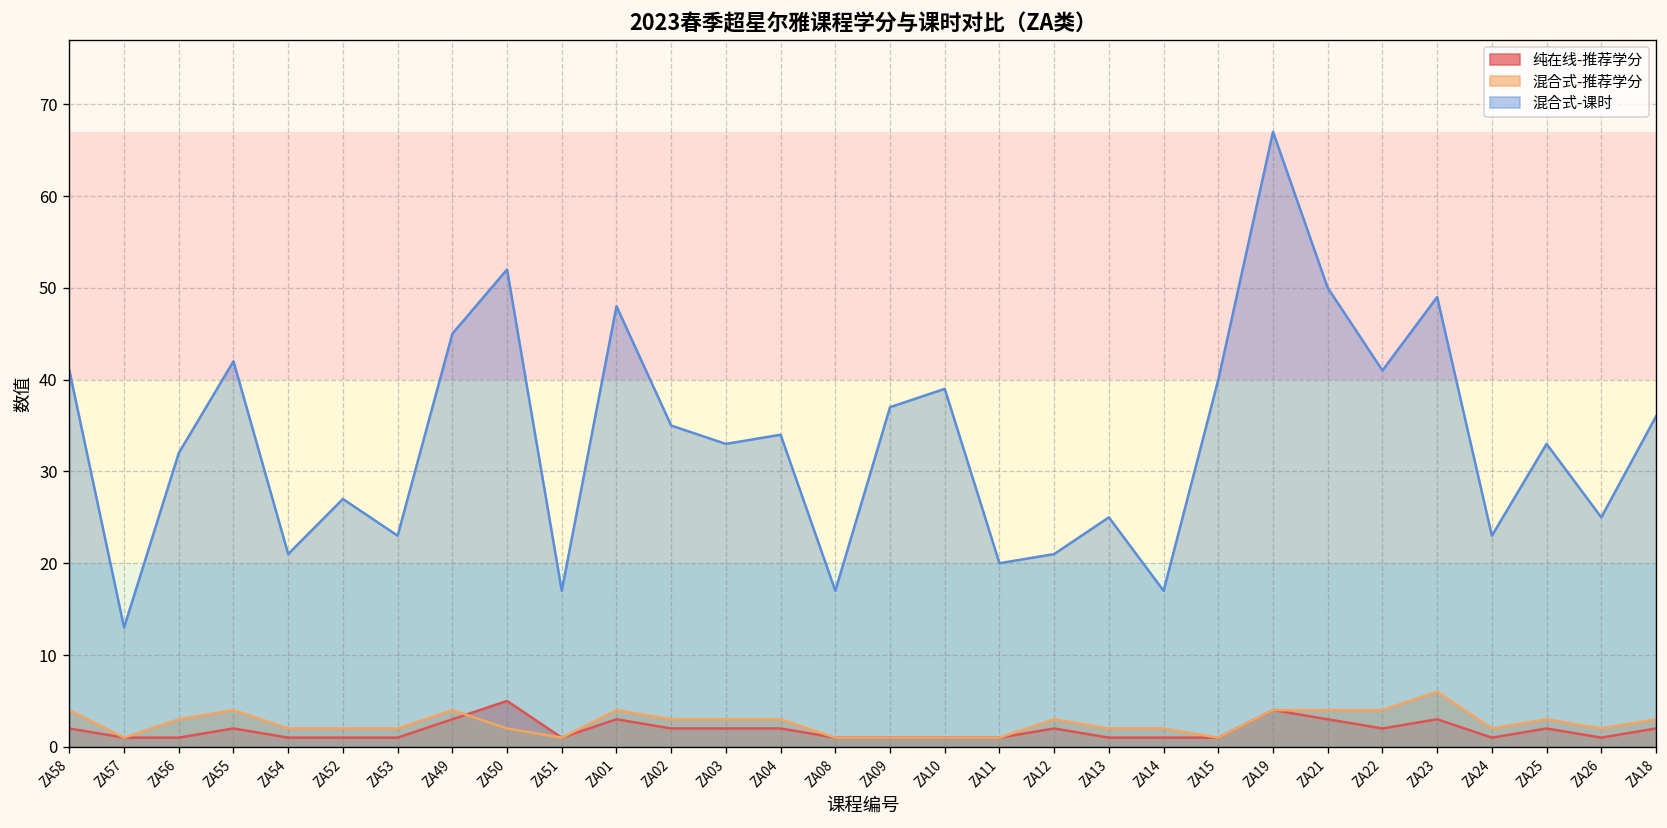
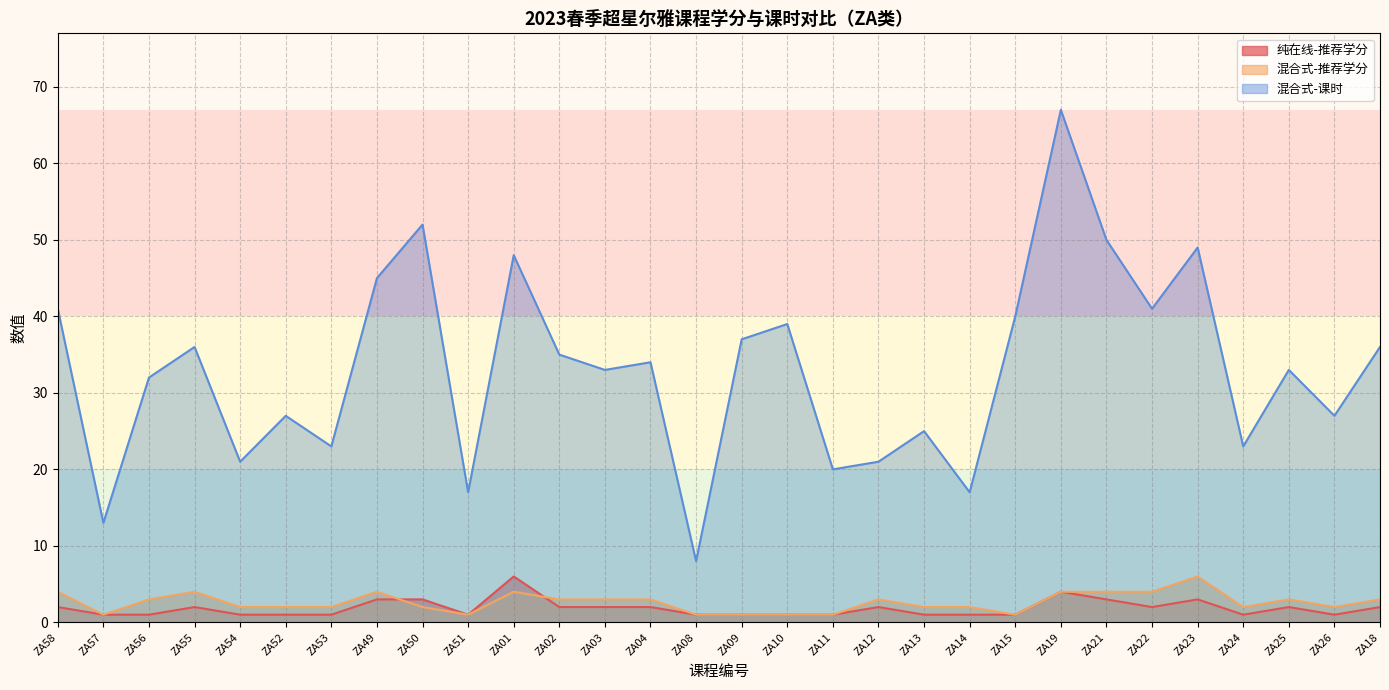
  {
    "纯在线-推荐学分": {
      "ZA58": 2,
      "ZA56": 1,
      "ZA55": 2,
      "ZA54": 1,
      "ZA52": 1,
      "ZA53": 1,
      "ZA49": 3,
-     "ZA50": 5,
-     "ZA01": 3,
+     "ZA50": 3,
+     "ZA01": 6,
      "ZA02": 2,
      "ZA03": 2,
      "ZA04": 2,
      "ZA12": 2,
      "ZA13": 1,
      "ZA14": 1,
      "ZA21": 3,
      "ZA22": 2,
      "ZA23": 3,
      "ZA24": 1,
      "ZA25": 2,
      "ZA26": 1,
      "ZA18": 2
    },
    "混合式-推荐学分": {
      "ZA58": 4,
      "ZA56": 3,
      "ZA55": 4,
      "ZA54": 2,
      "ZA52": 2,
      "ZA53": 2,
      "ZA49": 4,
      "ZA50": 2,
      "ZA01": 4,
      "ZA02": 3,
      "ZA03": 3,
      "ZA04": 3,
      "ZA12": 3,
      "ZA13": 2,
      "ZA14": 2,
      "ZA21": 4,
      "ZA22": 4,
      "ZA23": 6,
      "ZA24": 2,
      "ZA25": 3,
      "ZA26": 2,
      "ZA18": 3
    },
    "混合式-课时": {
      "ZA58": 41,
      "ZA57": 13,
      "ZA56": 32,
-     "ZA55": 42,
+     "ZA55": 36,
      "ZA54": 21,
      "ZA52": 27,
      "ZA53": 23,
      "ZA49": 45,
      "ZA50": 52,
      "ZA51": 17,
      "ZA01": 48,
      "ZA02": 35,
      "ZA03": 33,
      "ZA04": 34,
-     "ZA08": 17,
+     "ZA08": 8,
      "ZA09": 37,
      "ZA10": 39,
      "ZA11": 20,
      "ZA12": 21,
      "ZA13": 25,
      "ZA14": 17,
      "ZA15": 40,
      "ZA19": 67,
      "ZA21": 50,
      "ZA22": 41,
      "ZA23": 49,
      "ZA24": 23,
      "ZA25": 33,
-     "ZA26": 25,
+     "ZA26": 27,
      "ZA18": 36
    }
  }
